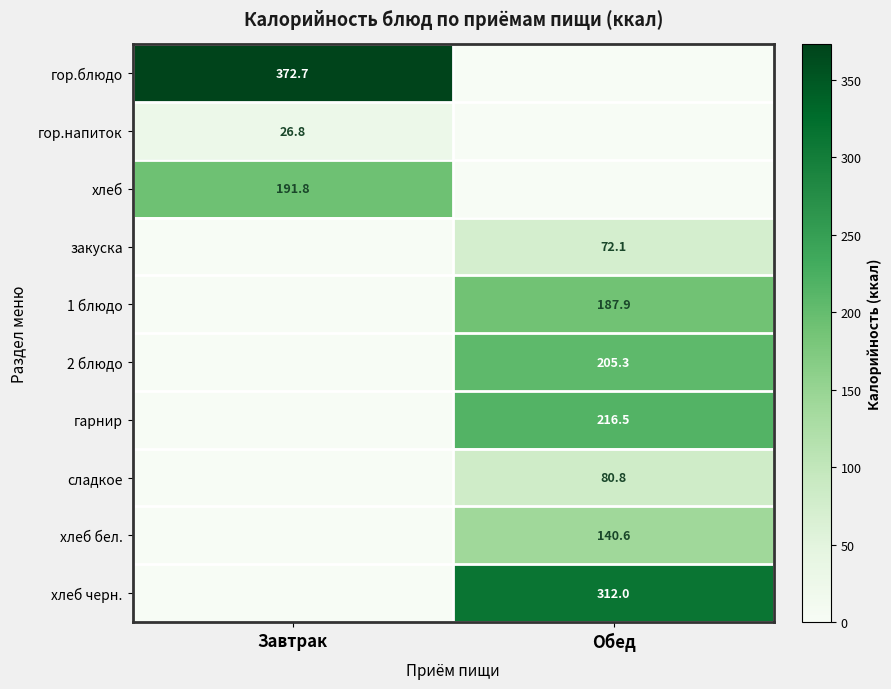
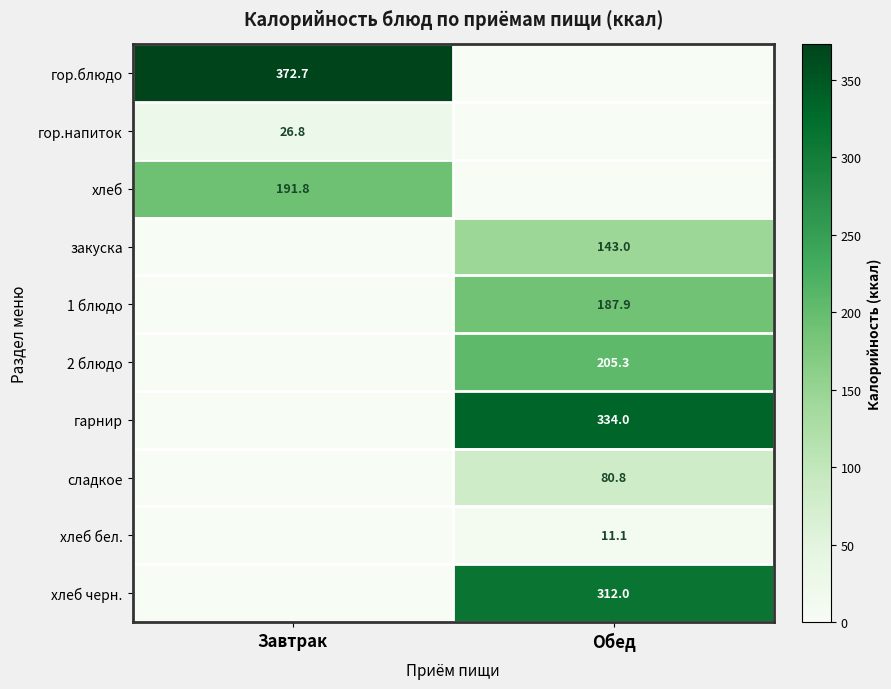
  {
    "гор.блюдо": {
      "Завтрак": 372.7
    },
    "гор.напиток": {
      "Завтрак": 26.8
    },
    "хлеб": {
      "Завтрак": 191.8
    },
    "закуска": {
-     "Обед": 72.1
+     "Обед": 143.0
    },
    "1 блюдо": {
      "Обед": 187.9
    },
    "2 блюдо": {
      "Обед": 205.3
    },
    "гарнир": {
-     "Обед": 216.5
+     "Обед": 334.0
    },
    "сладкое": {
      "Обед": 80.8
    },
    "хлеб бел.": {
-     "Обед": 140.6
+     "Обед": 11.1
    },
    "хлеб черн.": {
      "Обед": 312.0
    }
  }
